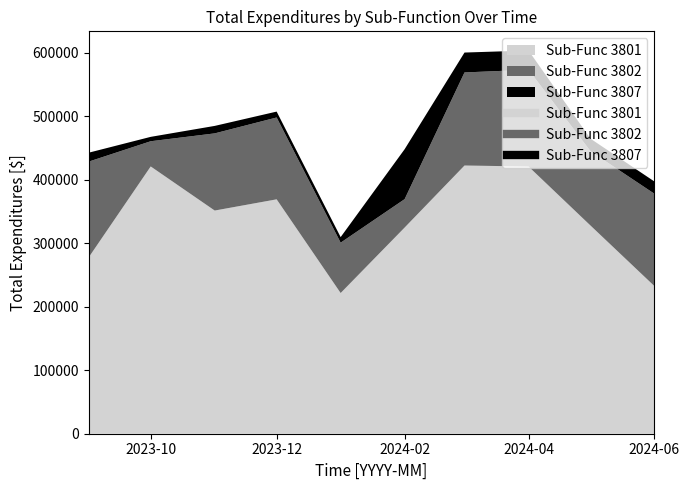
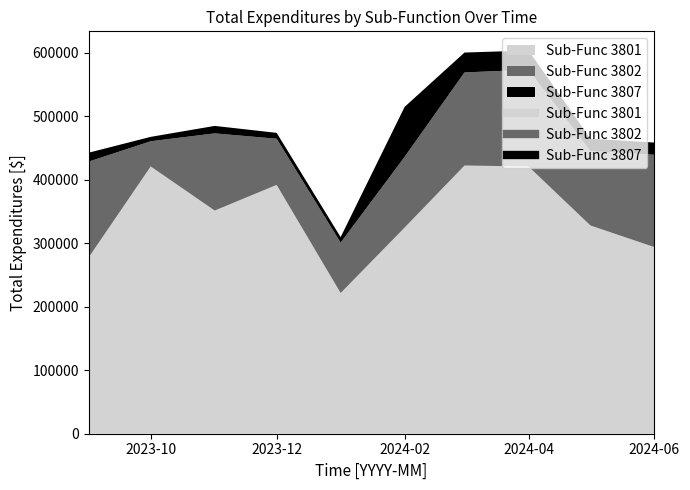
  {
    "Sub-Func 3801": {
-     "2023-12": 370000,
-     "2024-06": 230000
+     "2023-12": 390000,
+     "2024-06": 290000
    },
    "Sub-Func 3802": {
-     "2023-12": 130000,
-     "2024-02": 40000
+     "2023-12": 70000,
+     "2024-02": 110000
    },
    "Sub-Func 3807": {
      "2023-10": 10000,
      "2023-12": 10000,
      "2024-02": 80000,
      "2024-06": 20000
    }
  }
